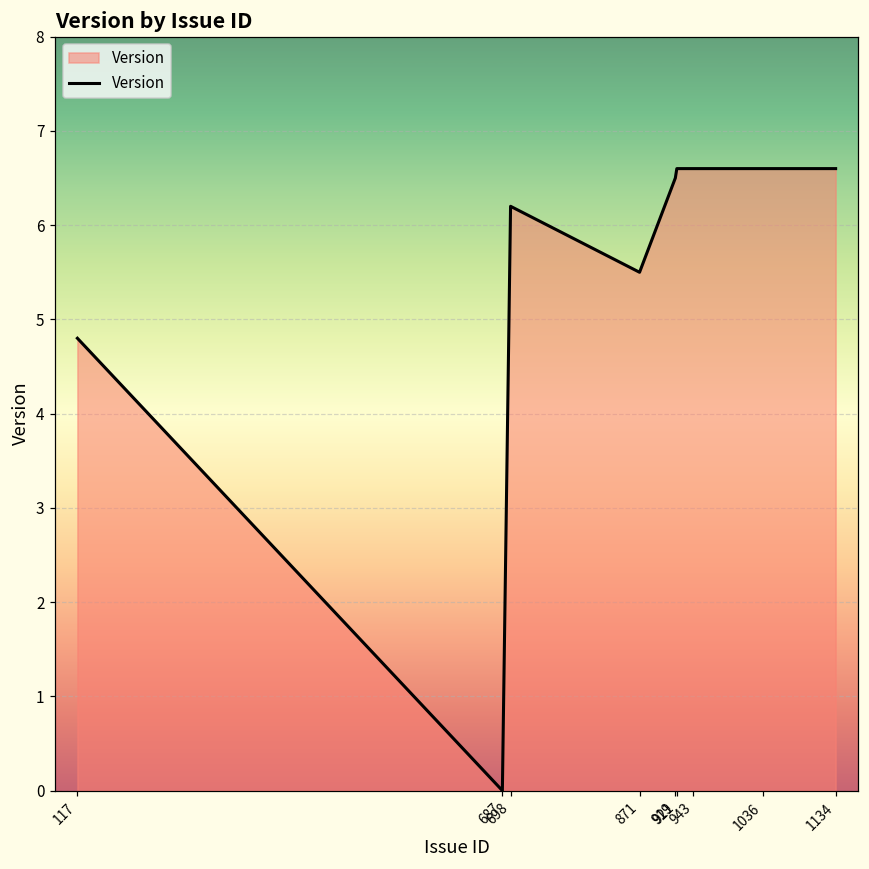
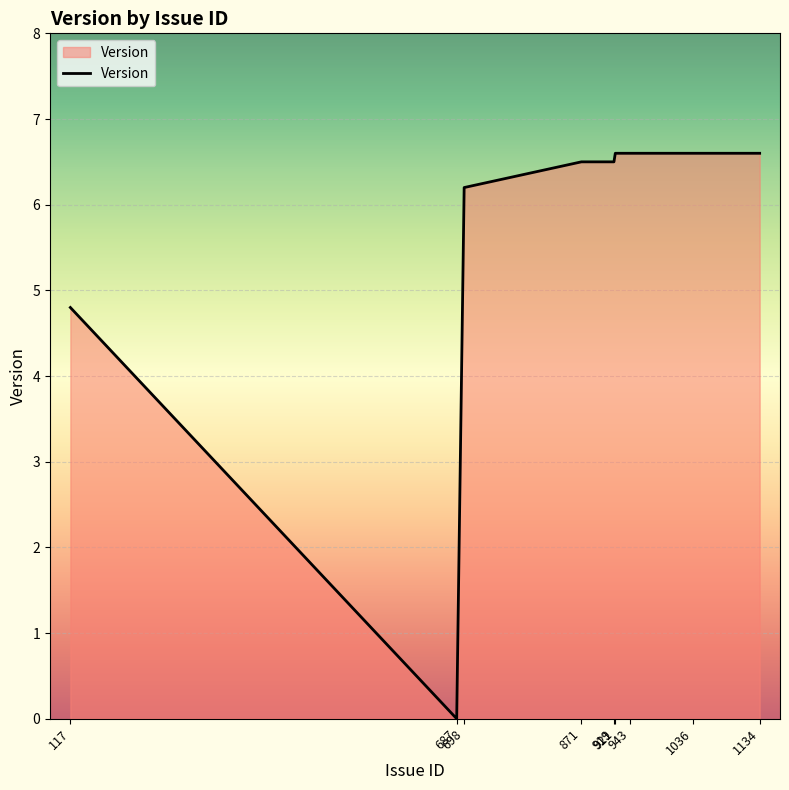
  {
    "117": 4.8,
    "687": 0.0,
    "698": 6.2,
-   "871": 5.5,
+   "871": 6.5,
    "919": 6.5,
    "921": 6.6,
    "943": 6.6,
    "1036": 6.6,
    "1134": 6.6
  }
